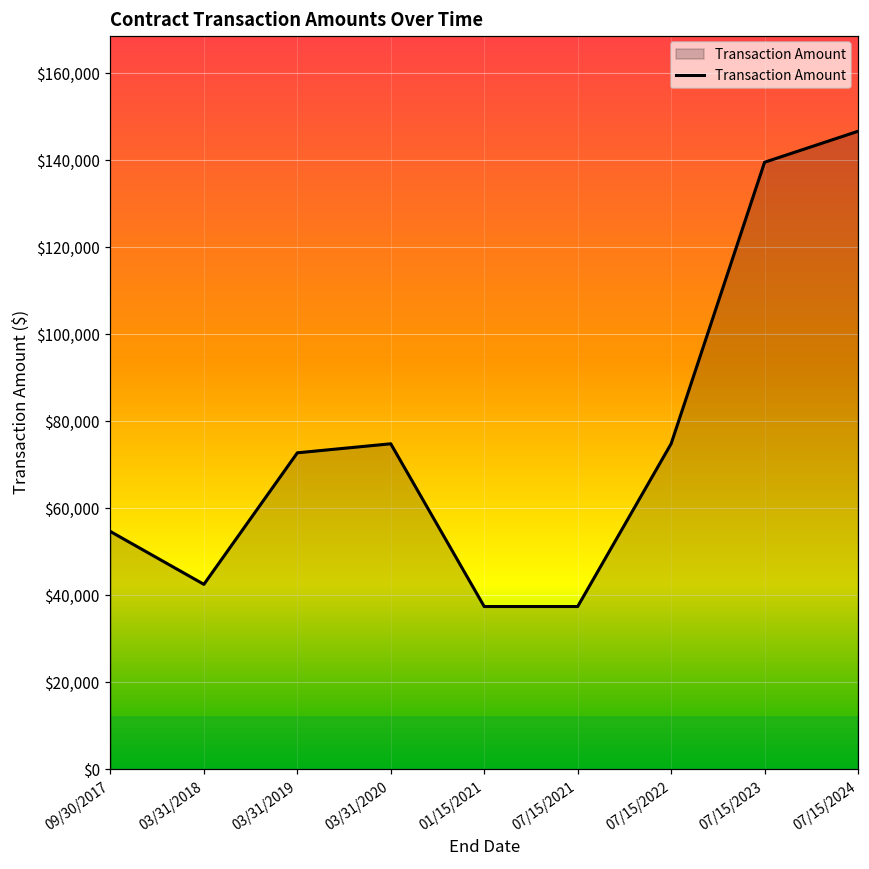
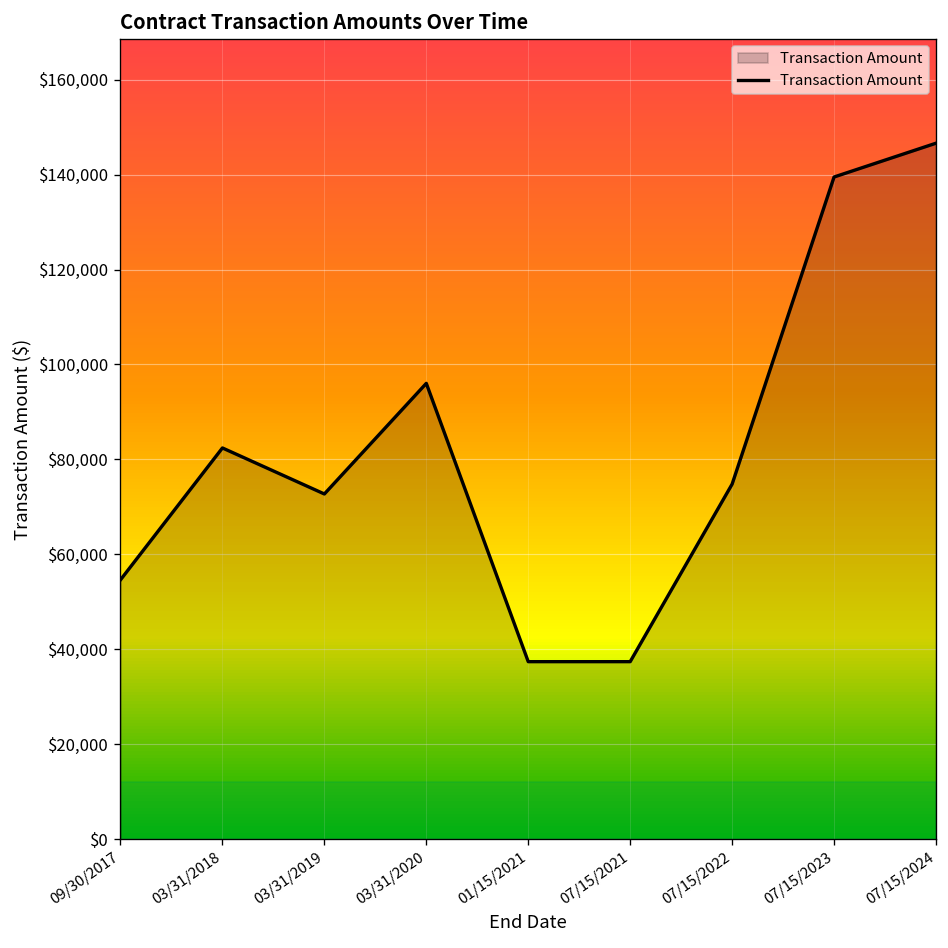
  {
    "09/30/2017": "$55,000",
-   "03/31/2018": "$43,000",
+   "03/31/2018": "$82,000",
    "03/31/2019": "$73,000",
-   "03/31/2020": "$75,000",
+   "03/31/2020": "$96,000",
    "01/15/2021": "$37,000",
    "07/15/2021": "$37,000",
    "07/15/2022": "$75,000",
    "07/15/2023": "$139,000",
    "07/15/2024": "$147,000"
  }
